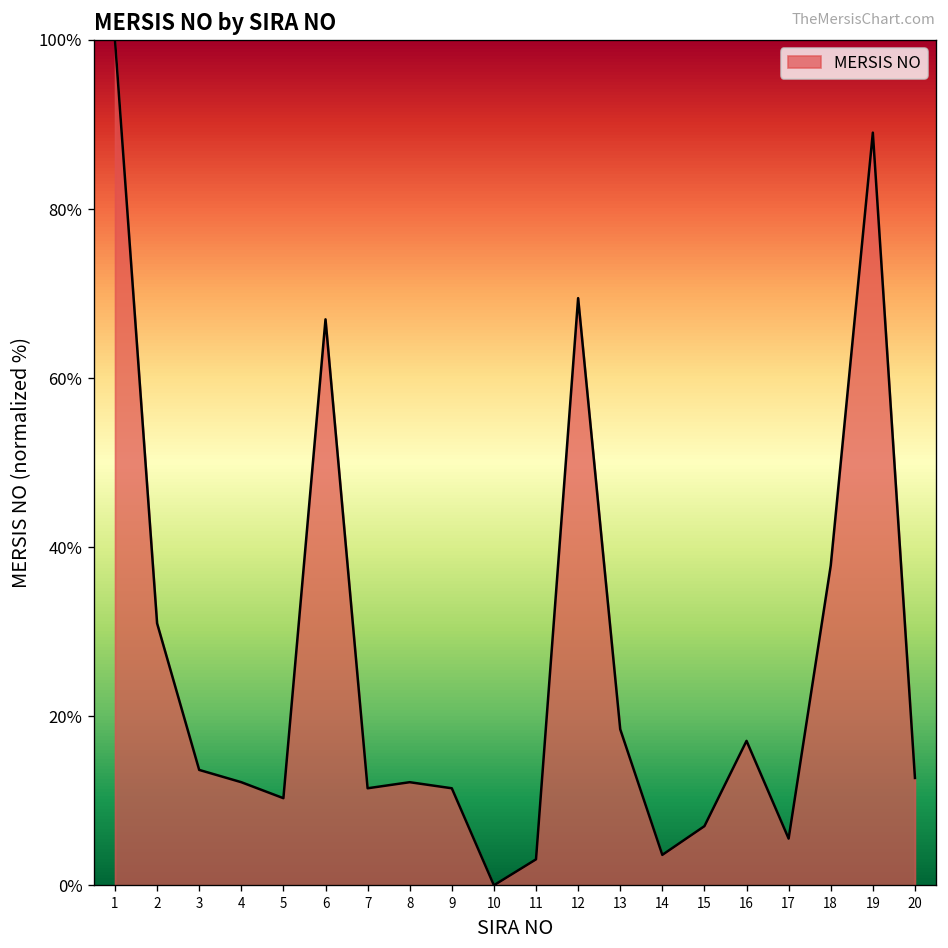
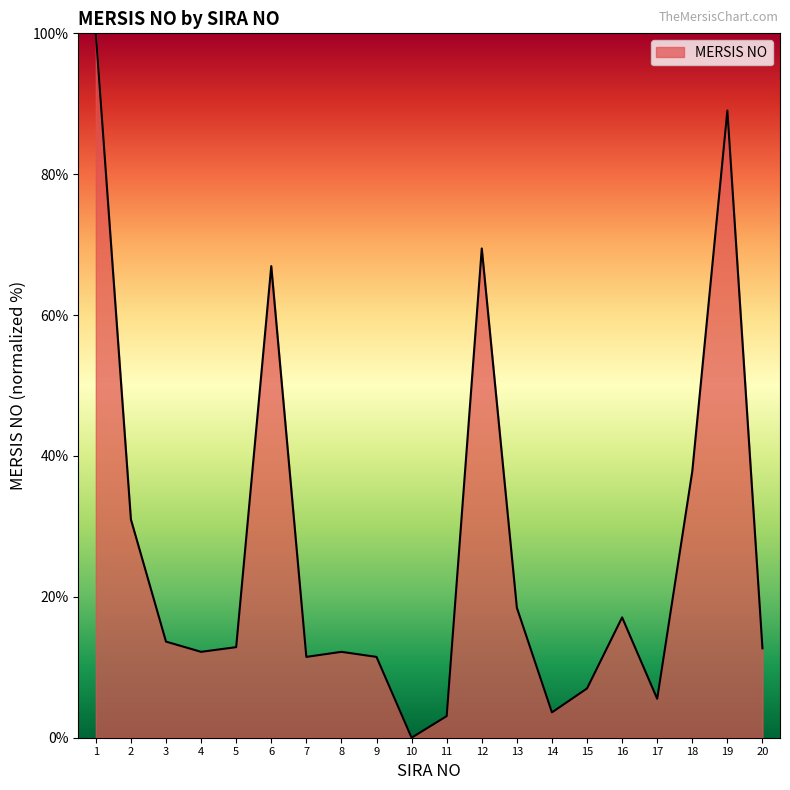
  {
    "1": "100%",
    "2": "31%",
    "3": "14%",
    "4": "12%",
-   "5": "10%",
+   "5": "13%",
    "6": "67%",
    "7": "11%",
    "8": "12%",
    "9": "11%",
    "10": "0%",
    "11": "3%",
    "12": "69%",
    "13": "18%",
    "14": "4%",
    "15": "7%",
    "16": "17%",
    "17": "6%",
    "18": "38%",
    "19": "89%",
    "20": "13%"
  }
